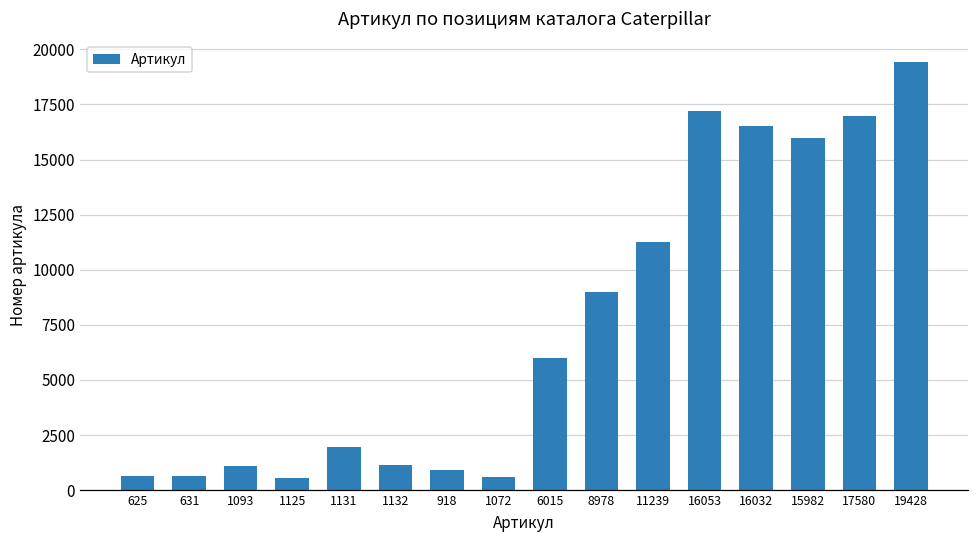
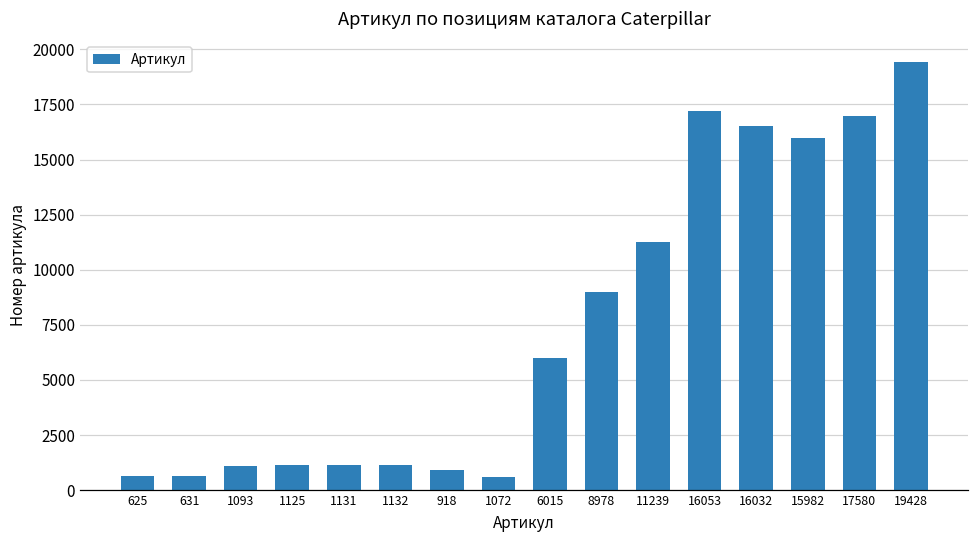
  {
    "625": 600,
    "631": 600,
    "1093": 1100,
-   "1125": 600,
-   "1131": 1900,
+   "1125": 1100,
+   "1131": 1100,
    "1132": 1100,
    "918": 900,
    "1072": 600,
    "6015": 6000,
    "8978": 9000,
    "11239": 11200,
    "16053": 17200,
    "16032": 16500,
    "15982": 16000,
    "17580": 17000,
    "19428": 19400
  }
